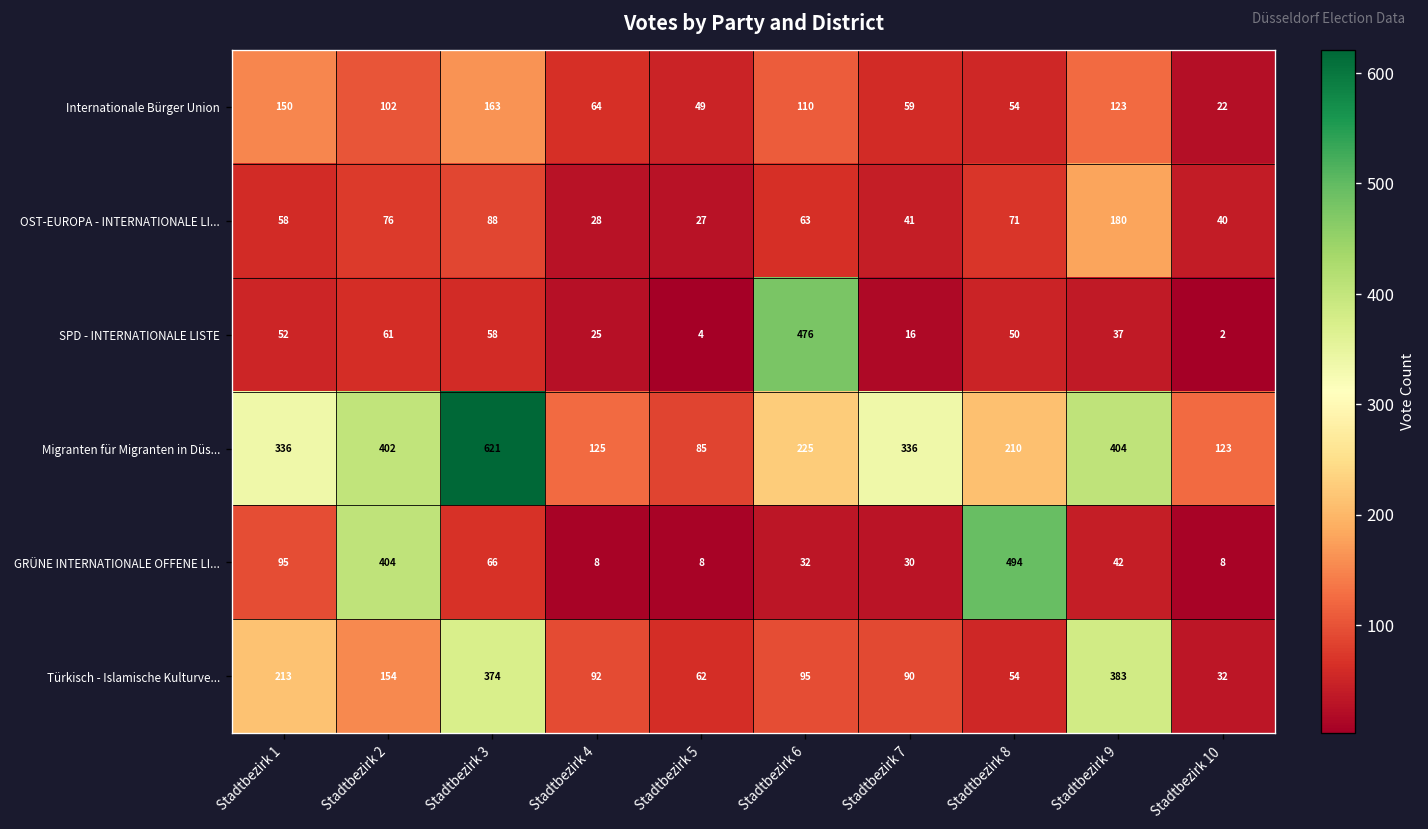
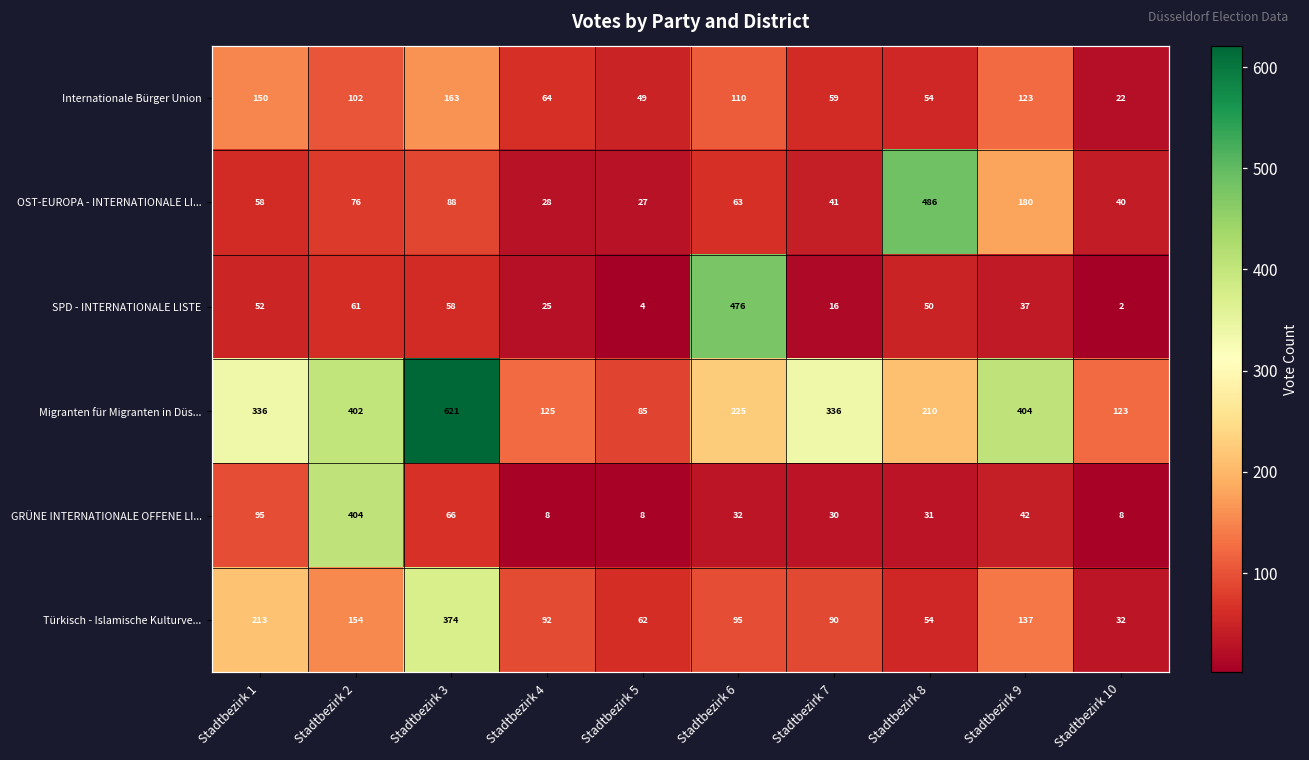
  {
    "Internationale Bürger Union": {
      "Stadtbezirk 1": 150,
      "Stadtbezirk 2": 102,
      "Stadtbezirk 3": 163,
      "Stadtbezirk 4": 64,
      "Stadtbezirk 5": 49,
      "Stadtbezirk 6": 110,
      "Stadtbezirk 7": 59,
      "Stadtbezirk 8": 54,
      "Stadtbezirk 9": 123,
      "Stadtbezirk 10": 22
    },
    "OST-EUROPA - INTERNATIONALE LI...": {
      "Stadtbezirk 1": 58,
      "Stadtbezirk 2": 76,
      "Stadtbezirk 3": 88,
      "Stadtbezirk 4": 28,
      "Stadtbezirk 5": 27,
      "Stadtbezirk 6": 63,
      "Stadtbezirk 7": 41,
-     "Stadtbezirk 8": 71,
+     "Stadtbezirk 8": 486,
      "Stadtbezirk 9": 180,
      "Stadtbezirk 10": 40
    },
    "SPD - INTERNATIONALE LISTE": {
      "Stadtbezirk 1": 52,
      "Stadtbezirk 2": 61,
      "Stadtbezirk 3": 58,
      "Stadtbezirk 4": 25,
      "Stadtbezirk 5": 4,
      "Stadtbezirk 6": 476,
      "Stadtbezirk 7": 16,
      "Stadtbezirk 8": 50,
      "Stadtbezirk 9": 37,
      "Stadtbezirk 10": 2
    },
    "Migranten für Migranten in Düs...": {
      "Stadtbezirk 1": 336,
      "Stadtbezirk 2": 402,
      "Stadtbezirk 3": 621,
      "Stadtbezirk 4": 125,
      "Stadtbezirk 5": 85,
      "Stadtbezirk 6": 225,
      "Stadtbezirk 7": 336,
      "Stadtbezirk 8": 210,
      "Stadtbezirk 9": 404,
      "Stadtbezirk 10": 123
    },
    "GRÜNE INTERNATIONALE OFFENE LI...": {
      "Stadtbezirk 1": 95,
      "Stadtbezirk 2": 404,
      "Stadtbezirk 3": 66,
      "Stadtbezirk 4": 8,
      "Stadtbezirk 5": 8,
      "Stadtbezirk 6": 32,
      "Stadtbezirk 7": 30,
-     "Stadtbezirk 8": 494,
+     "Stadtbezirk 8": 31,
      "Stadtbezirk 9": 42,
      "Stadtbezirk 10": 8
    },
    "Türkisch - Islamische Kulturve...": {
      "Stadtbezirk 1": 213,
      "Stadtbezirk 2": 154,
      "Stadtbezirk 3": 374,
      "Stadtbezirk 4": 92,
      "Stadtbezirk 5": 62,
      "Stadtbezirk 6": 95,
      "Stadtbezirk 7": 90,
      "Stadtbezirk 8": 54,
-     "Stadtbezirk 9": 383,
+     "Stadtbezirk 9": 137,
      "Stadtbezirk 10": 32
    }
  }
